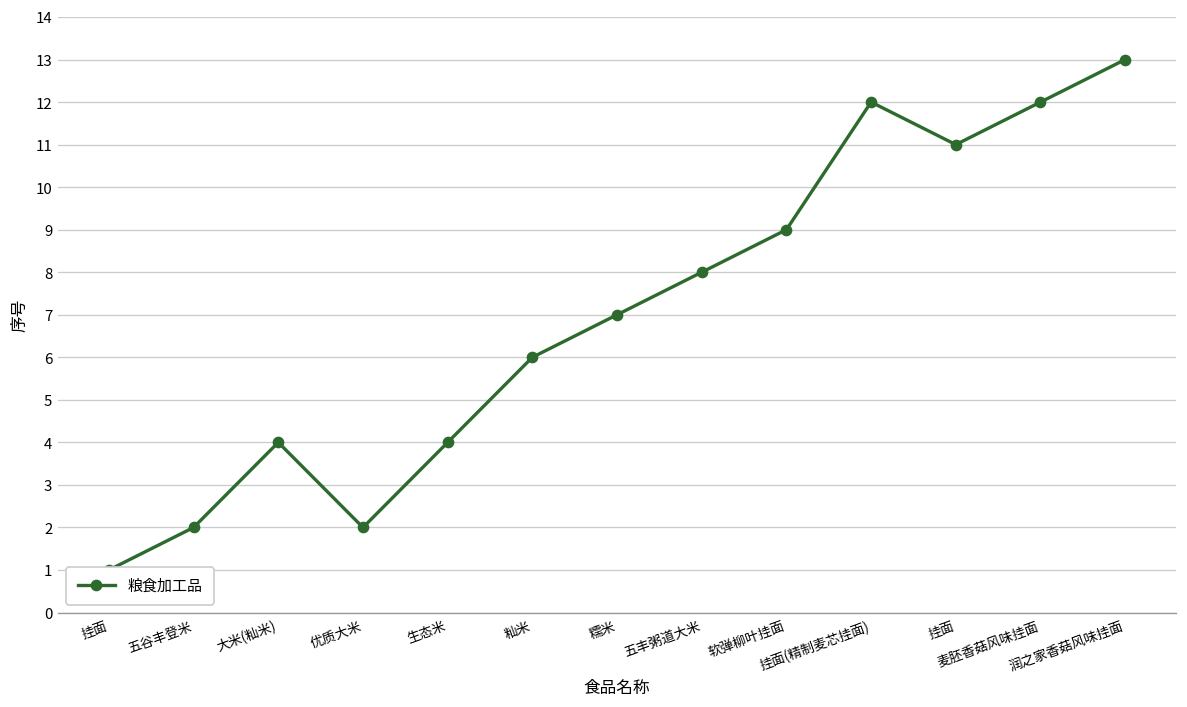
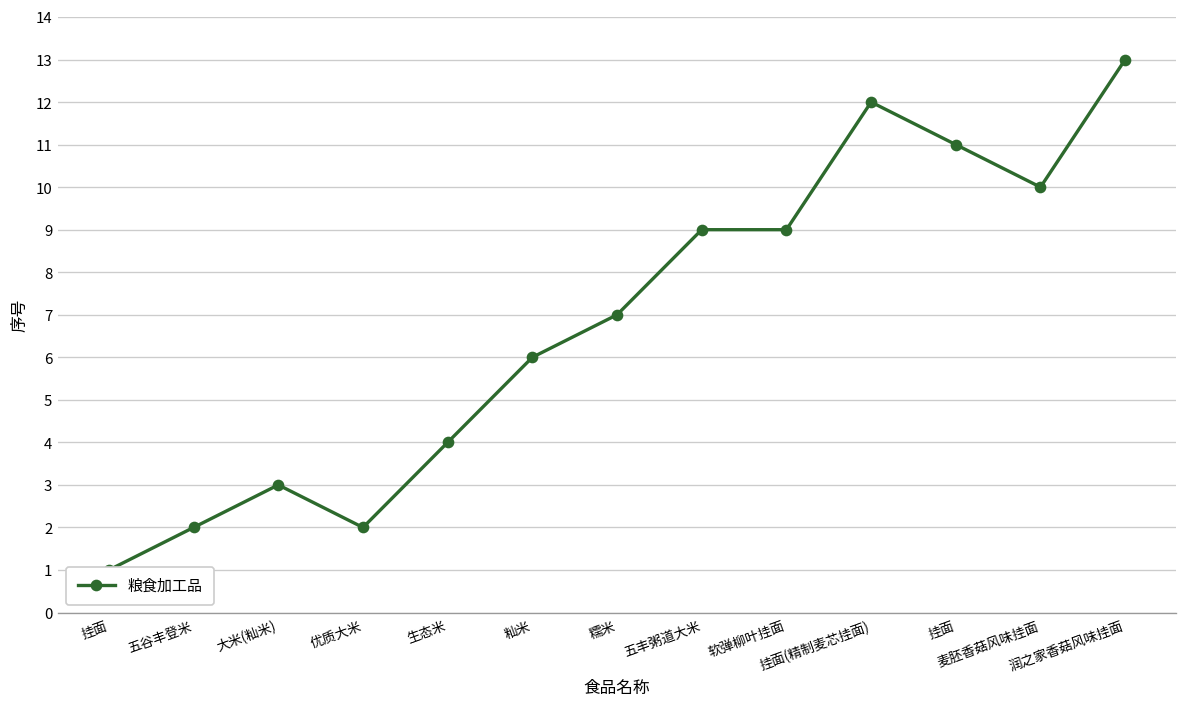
  {
    "五谷丰登米": 2,
-   "大米(籼米)": 4,
+   "大米(籼米)": 3,
    "优质大米": 2,
    "生态米": 4,
    "籼米": 6,
    "糯米": 7,
-   "五丰粥道大米": 8,
+   "五丰粥道大米": 9,
    "软弹柳叶挂面": 9,
    "挂面(精制麦芯挂面)": 12,
-   "麦胚香菇风味挂面": 12,
+   "麦胚香菇风味挂面": 10,
    "润之家香菇风味挂面": 13
  }
